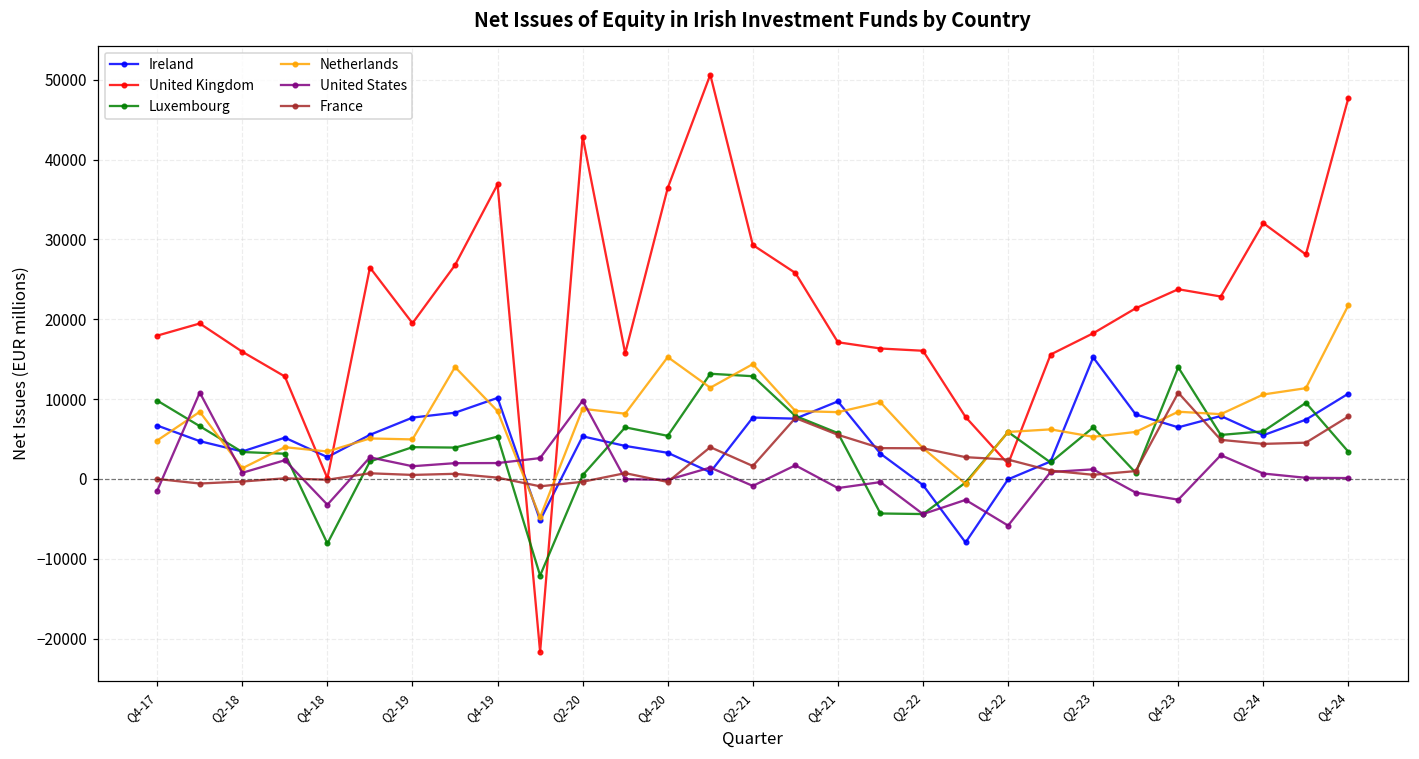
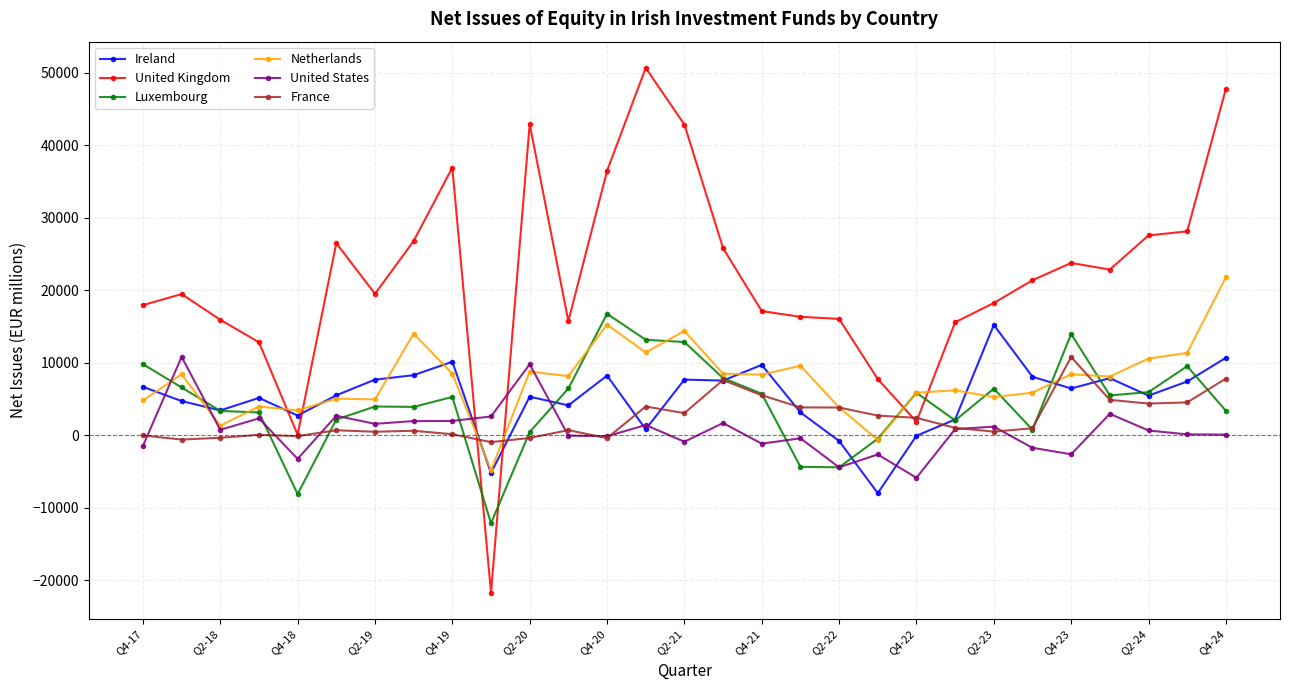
  {
    "Ireland": {
      "Q4-17": 7000,
      "Q4-18": 3000,
      "Q2-19": 8000,
      "Q4-19": 10000,
      "Q2-20": 5000,
-     "Q4-20": 3000,
+     "Q4-20": 8000,
      "Q2-21": 8000,
      "Q4-21": 10000,
      "Q2-22": -1000,
      "Q4-22": 0,
      "Q2-23": 15000,
      "Q4-23": 6000,
      "Q2-24": 5000,
      "Q4-24": 11000
    },
    "United Kingdom": {
      "Q4-17": 18000,
      "Q2-18": 16000,
      "Q2-19": 20000,
      "Q4-19": 37000,
      "Q2-20": 43000,
      "Q4-20": 36000,
-     "Q2-21": 29000,
+     "Q2-21": 43000,
      "Q4-21": 17000,
      "Q2-22": 16000,
      "Q4-22": 2000,
      "Q2-23": 18000,
      "Q4-23": 24000,
-     "Q2-24": 32000,
+     "Q2-24": 28000,
      "Q4-24": 48000
    },
    "Luxembourg": {
      "Q4-17": 10000,
      "Q4-18": -8000,
      "Q2-19": 4000,
      "Q4-19": 5000,
      "Q2-20": 0,
-     "Q4-20": 5000,
+     "Q4-20": 17000,
      "Q2-21": 13000,
      "Q2-23": 6000,
      "Q4-23": 14000,
      "Q2-24": 6000,
      "Q4-24": 3000
    },
    "Netherlands": {
      "Q4-17": 5000,
      "Q2-18": 1000,
      "Q4-18": 3000,
      "Q2-19": 5000,
      "Q4-19": 8000,
      "Q2-20": 9000,
      "Q4-20": 15000,
      "Q2-21": 14000,
      "Q4-21": 8000,
      "Q2-23": 5000,
      "Q4-23": 8000,
      "Q2-24": 11000,
      "Q4-24": 22000
    },
    "United States": {
      "Q4-17": -1000,
      "Q2-18": 1000,
      "Q4-18": -3000,
      "Q2-19": 2000,
      "Q4-19": 2000,
      "Q2-20": 10000,
      "Q2-21": -1000,
      "Q4-21": -1000,
      "Q4-22": -6000,
      "Q2-23": 1000,
      "Q4-23": -3000,
      "Q2-24": 1000,
      "Q4-24": 0
    },
    "France": {
      "Q4-17": 0,
      "Q2-18": 0,
      "Q2-19": 0,
      "Q4-19": 0,
      "Q2-20": 0,
-     "Q2-21": 2000,
+     "Q2-21": 3000,
      "Q4-22": 2000,
      "Q2-23": 1000,
      "Q4-23": 11000,
      "Q2-24": 4000,
      "Q4-24": 8000
    }
  }
